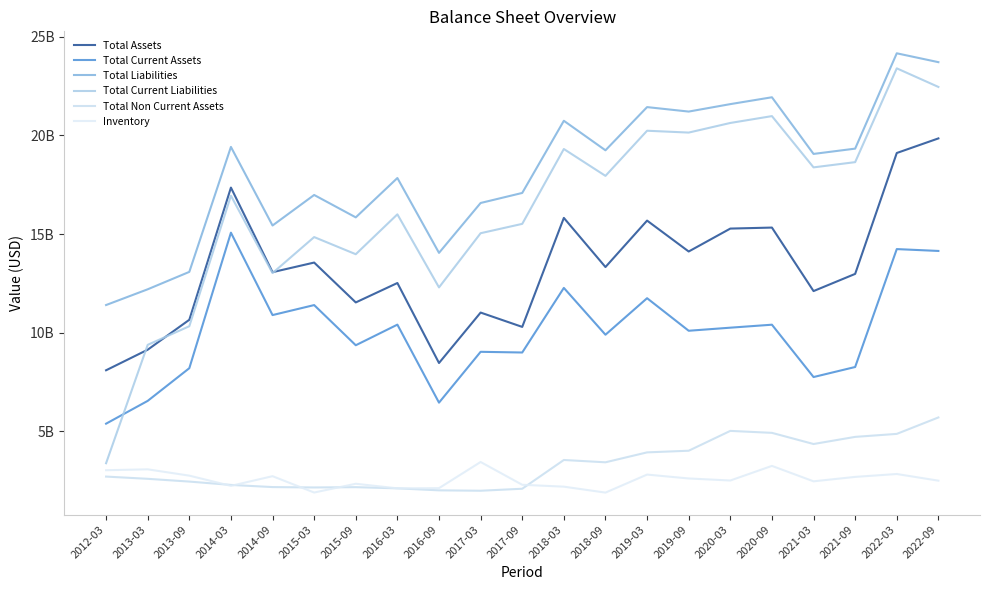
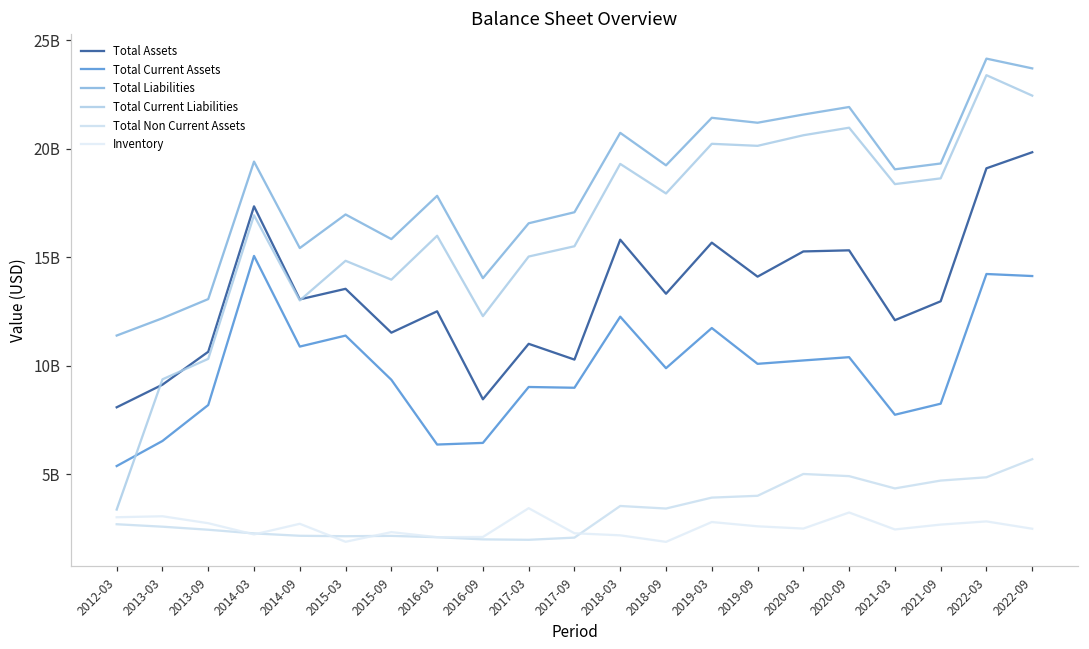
  {
    "Total Assets": {
      "2012-03": 8100000000,
      "2013-03": 9100000000,
      "2013-09": 10700000000,
      "2014-03": 17400000000,
      "2015-03": 13600000000,
      "2015-09": 11500000000,
      "2016-03": 12500000000,
      "2016-09": 8500000000,
      "2017-03": 11000000000,
      "2017-09": 10300000000,
      "2018-03": 15800000000,
      "2018-09": 13300000000,
      "2019-03": 15700000000,
      "2019-09": 14100000000,
      "2020-03": 15300000000,
      "2020-09": 15300000000,
      "2021-03": 12100000000,
      "2021-09": 13000000000,
      "2022-03": 19100000000,
      "2022-09": 19800000000
    },
    "Total Current Assets": {
      "2012-03": 5400000000,
      "2013-03": 6500000000,
      "2013-09": 8200000000,
      "2014-03": 15100000000,
      "2014-09": 10900000000,
      "2015-03": 11400000000,
      "2015-09": 9400000000,
-     "2016-03": 10400000000,
+     "2016-03": 6400000000,
      "2016-09": 6500000000,
      "2017-03": 9000000000,
      "2017-09": 9000000000,
      "2018-03": 12300000000,
      "2018-09": 9900000000,
      "2019-03": 11700000000,
      "2019-09": 10100000000,
      "2020-03": 10300000000,
      "2020-09": 10400000000,
      "2021-03": 7800000000,
      "2021-09": 8300000000,
      "2022-03": 14200000000,
      "2022-09": 14100000000
    }
  }
